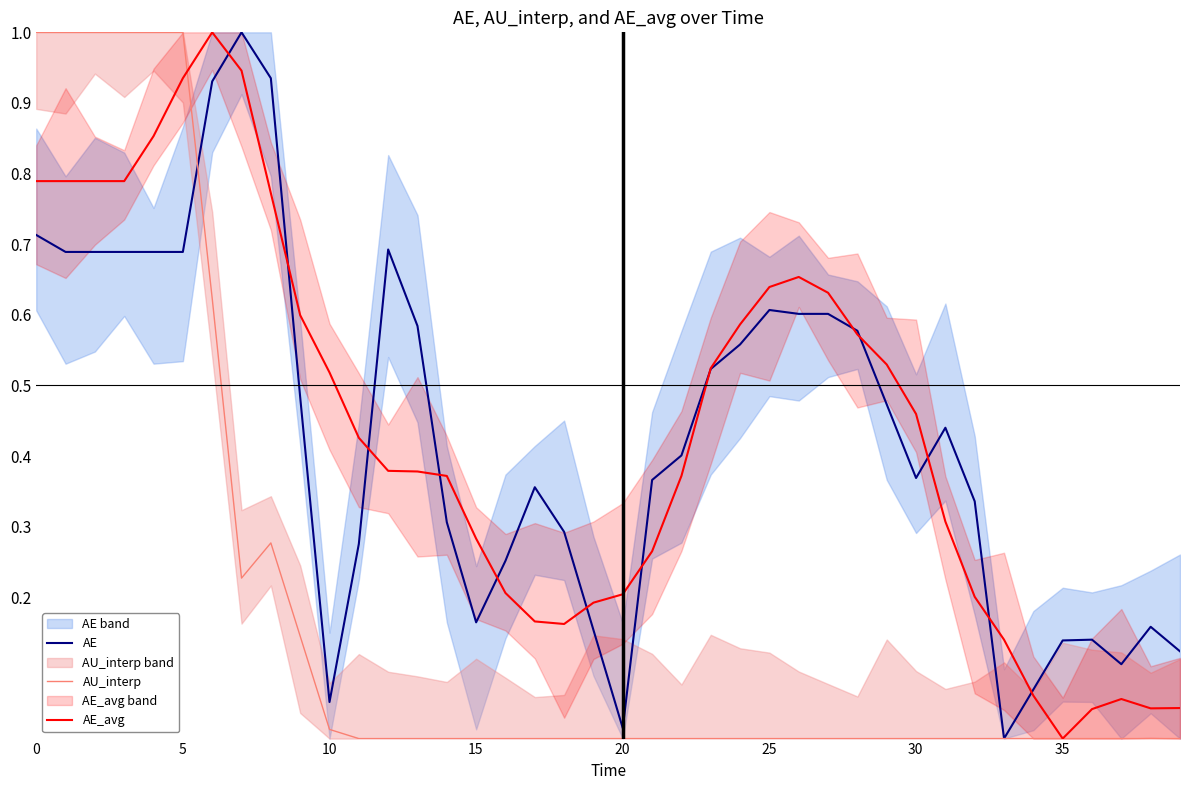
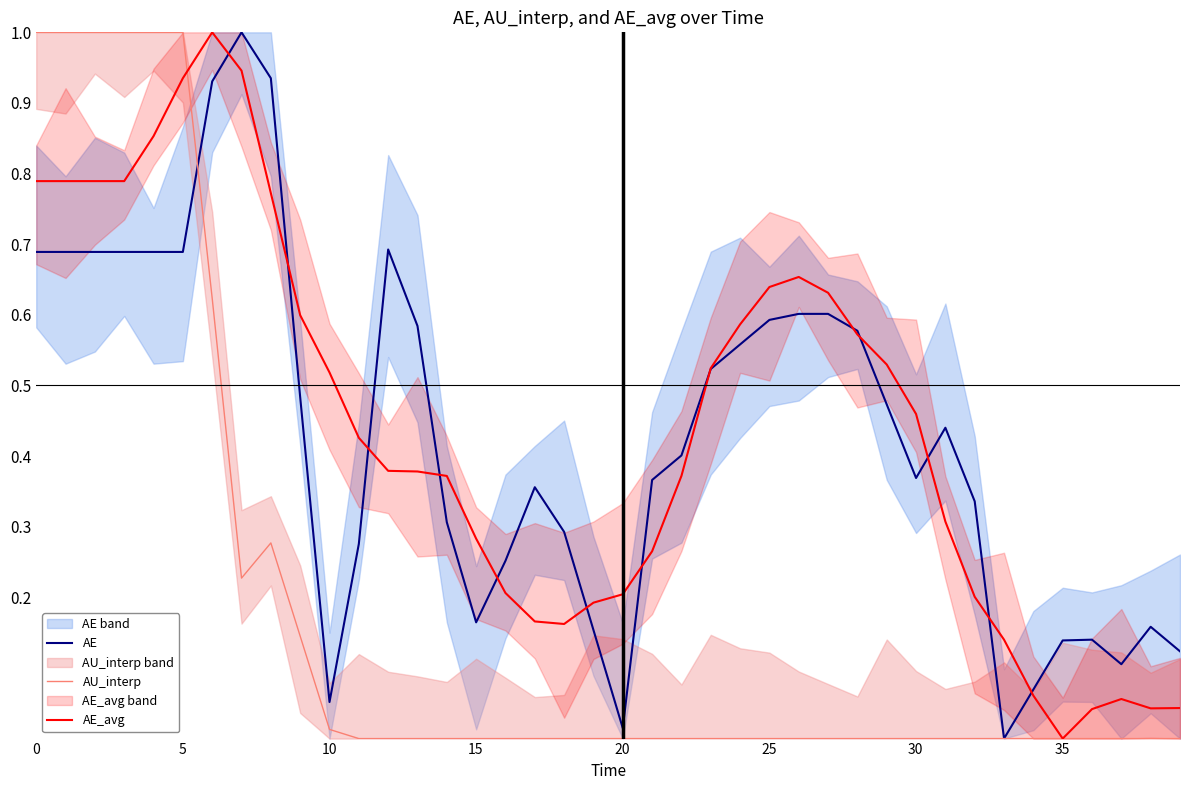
  {
    "AE": {
-     "0": 0.71,
+     "0": 0.69,
      "5": 0.69,
      "10": 0.05,
      "15": 0.16,
      "20": 0.01,
-     "25": 0.61
+     "25": 0.59
    },
    "AE band": {
      "10": 0.15,
      "20": 0.16
    }
  }
